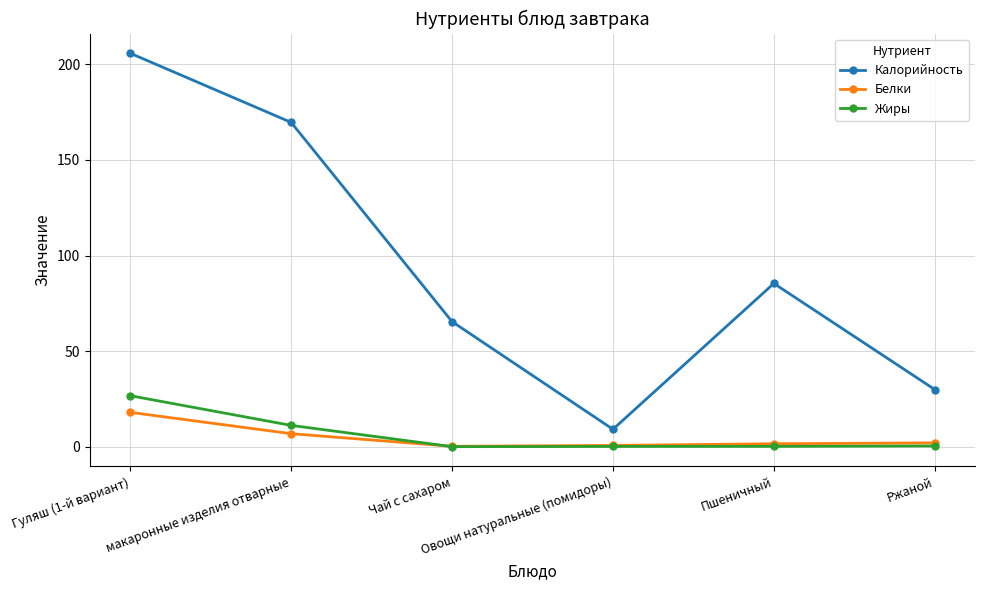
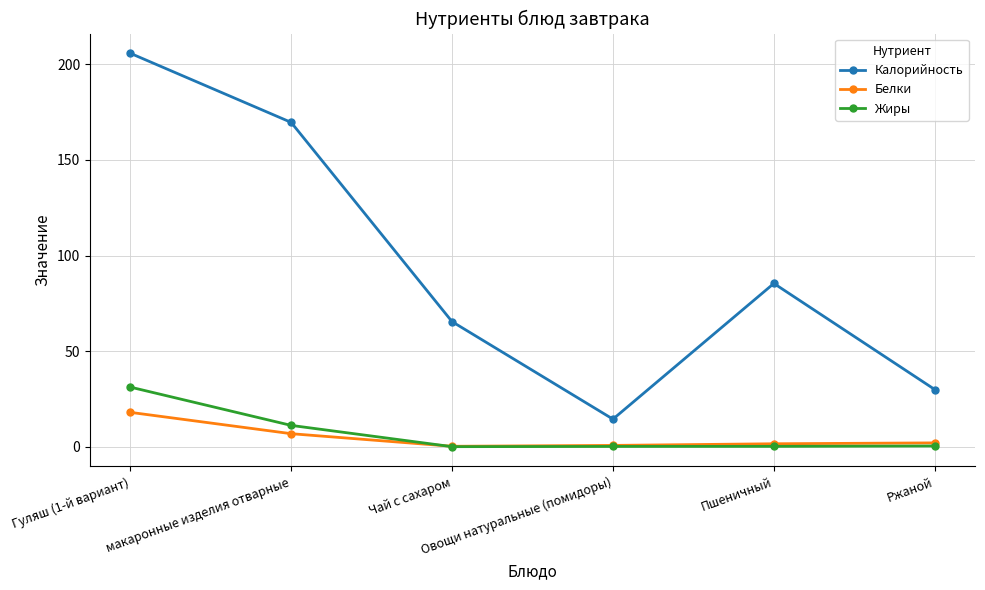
  {
    "Калорийность": {
      "Гуляш (1-й вариант)": 206,
      "макаронные изделия отварные": 170,
      "Чай с сахаром": 65,
-     "Овощи натуральные (помидоры)": 9,
+     "Овощи натуральные (помидоры)": 14,
      "Пшеничный": 85,
      "Ржаной": 30
    },
    "Белки": {
      "Гуляш (1-й вариант)": 18,
      "макаронные изделия отварные": 7,
      "Пшеничный": 2,
      "Ржаной": 2
    },
    "Жиры": {
-     "Гуляш (1-й вариант)": 27,
+     "Гуляш (1-й вариант)": 31,
      "макаронные изделия отварные": 11,
      "Пшеничный": 0,
      "Ржаной": 0
    }
  }
